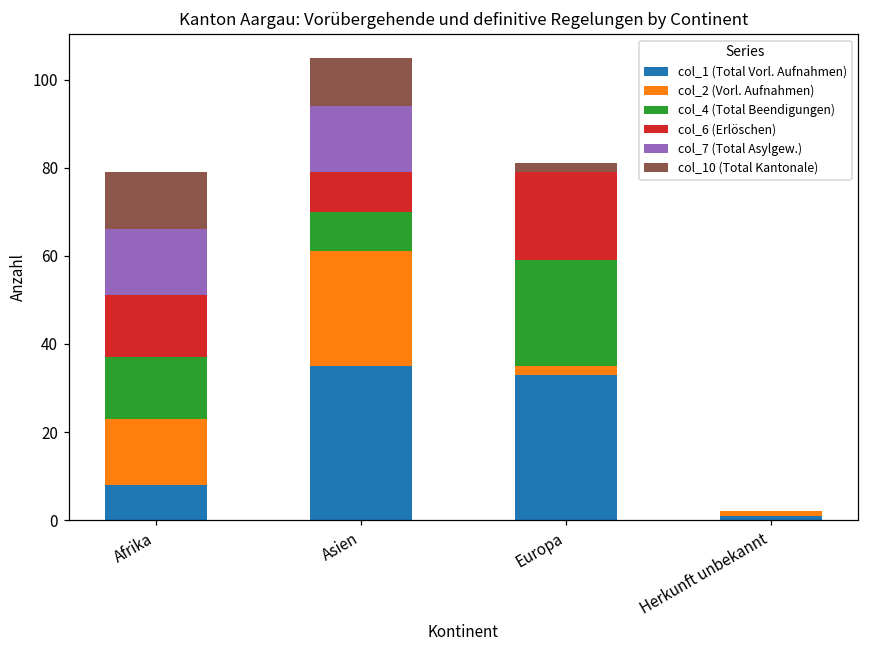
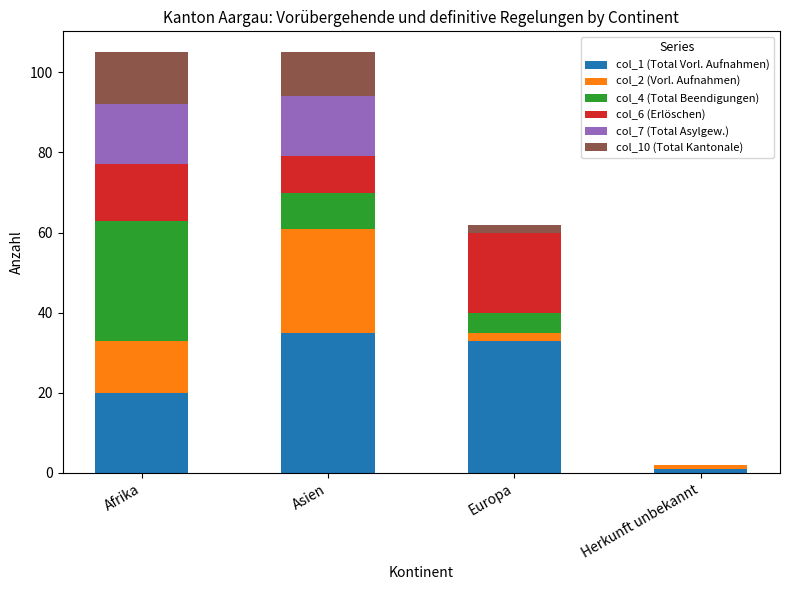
  {
    "col_1 (Total Vorl. Aufnahmen)": {
-     "Afrika": 8,
+     "Afrika": 20,
      "Asien": 35,
      "Europa": 33,
      "Herkunft unbekannt": 1
    },
    "col_2 (Vorl. Aufnahmen)": {
-     "Afrika": 15,
+     "Afrika": 13,
      "Asien": 26,
      "Europa": 2,
      "Herkunft unbekannt": 1
    },
    "col_4 (Total Beendigungen)": {
-     "Afrika": 14,
+     "Afrika": 30,
      "Asien": 9,
-     "Europa": 24,
+     "Europa": 5,
      "Herkunft unbekannt": 0
    },
    "col_6 (Erlöschen)": {
      "Afrika": 14,
      "Asien": 9,
      "Europa": 20,
      "Herkunft unbekannt": 0
    },
    "col_7 (Total Asylgew.)": {
      "Afrika": 15,
      "Asien": 15,
      "Europa": 0,
      "Herkunft unbekannt": 0
    },
    "col_10 (Total Kantonale)": {
      "Afrika": 13,
      "Asien": 11,
      "Europa": 2,
      "Herkunft unbekannt": 0
    }
  }
